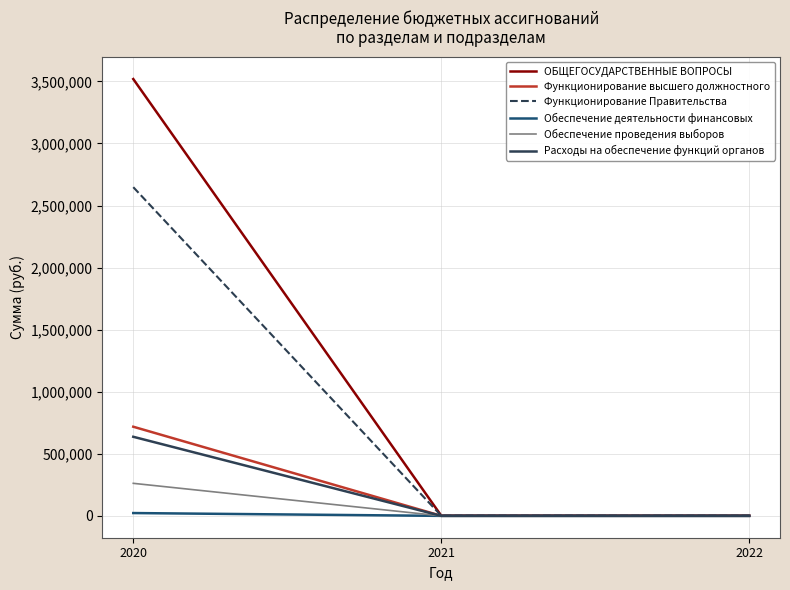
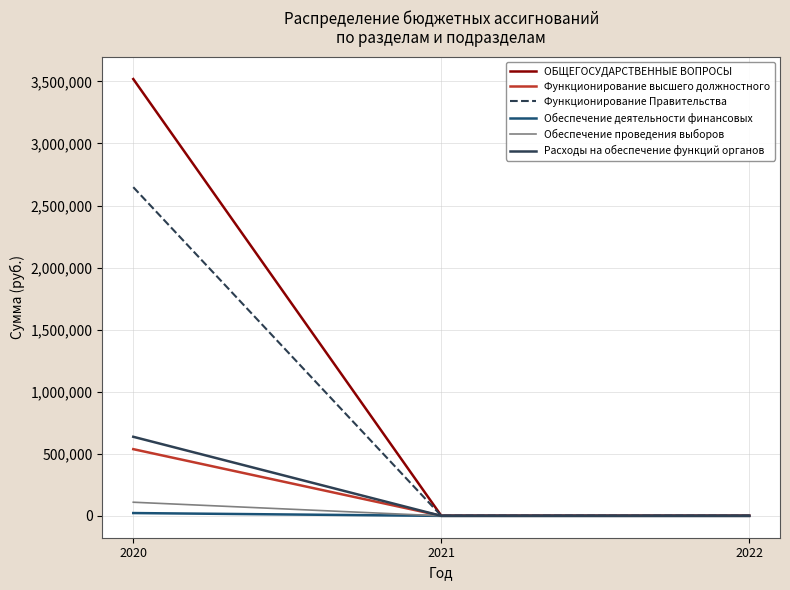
  {
    "ОБЩЕГОСУДАРСТВЕННЫЕ ВОПРОСЫ": {
      "2020": "3,520,000"
    },
    "Функционирование высшего должностного": {
-     "2020": "720,000"
+     "2020": "540,000"
    },
    "Обеспечение проведения выборов": {
-     "2020": "260,000"
+     "2020": "110,000"
    }
  }
